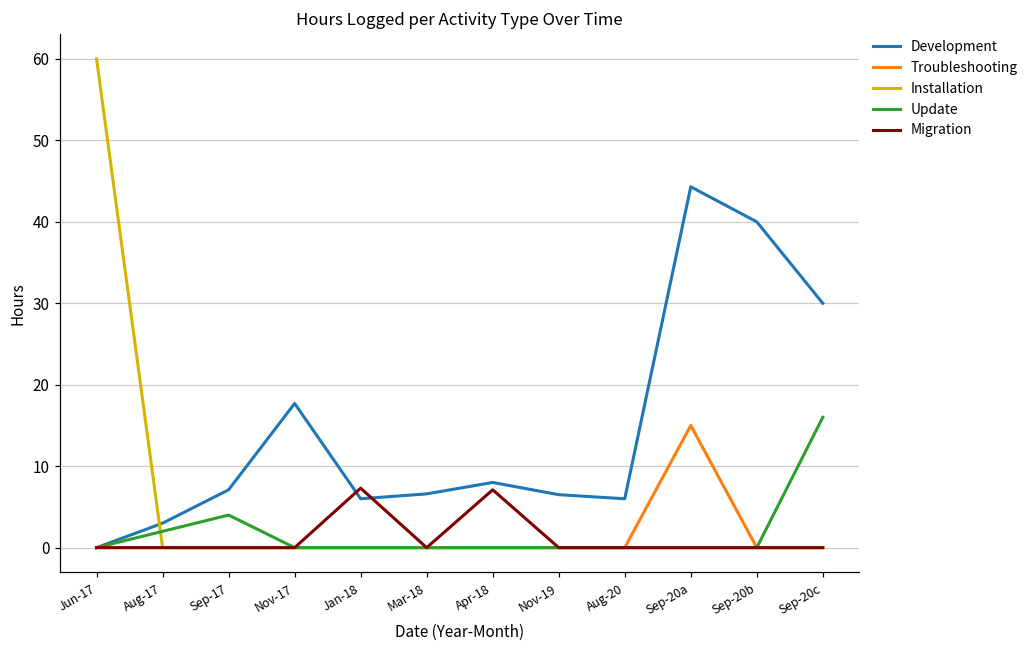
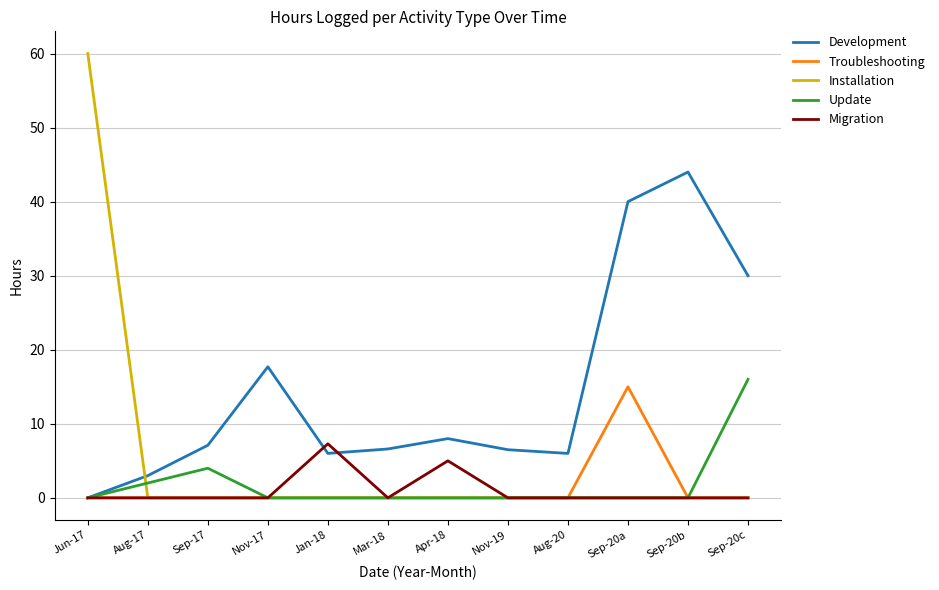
  {
    "Development": {
      "Aug-17": 3,
      "Sep-17": 7,
      "Nov-17": 18,
      "Jan-18": 6,
      "Mar-18": 7,
      "Apr-18": 8,
      "Nov-19": 7,
      "Aug-20": 6,
-     "Sep-20a": 44,
-     "Sep-20b": 40,
+     "Sep-20a": 40,
+     "Sep-20b": 44,
      "Sep-20c": 30
    },
    "Troubleshooting": {
      "Sep-20a": 15
    },
    "Installation": {
      "Jun-17": 60
    },
    "Update": {
      "Aug-17": 2,
      "Sep-17": 4,
      "Sep-20c": 16
    },
    "Migration": {
      "Jan-18": 7,
-     "Apr-18": 7
+     "Apr-18": 5
    }
  }
